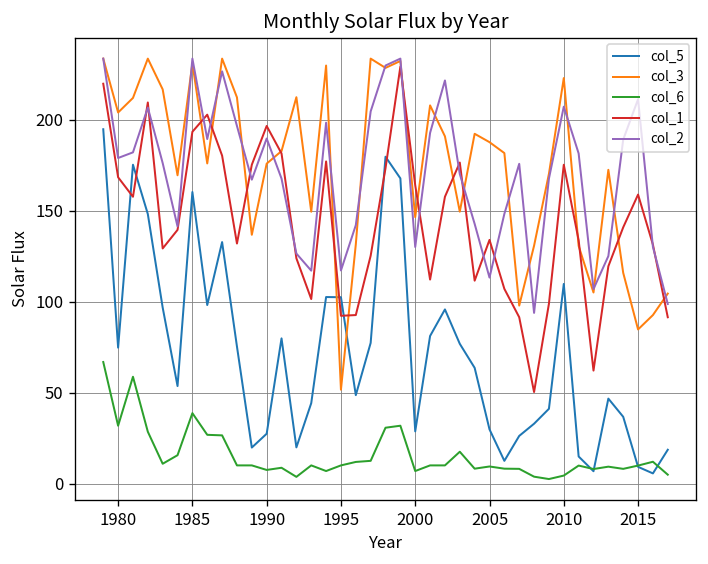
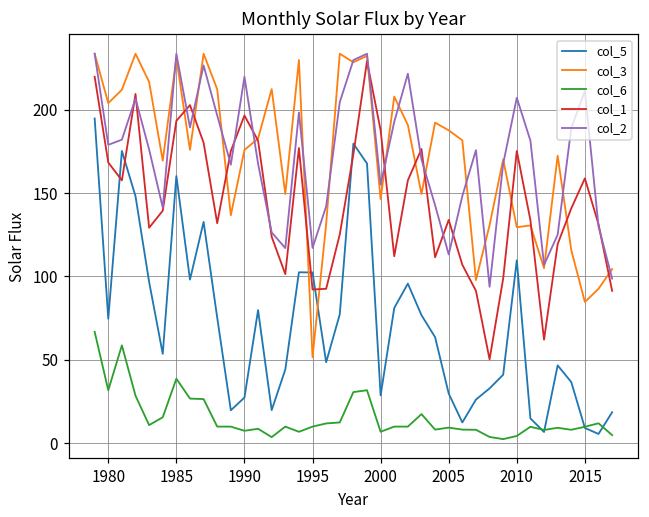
  {
    "col_5": {
      "1980": 75,
      "1985": 160,
      "1990": 27,
      "1995": 102,
      "2000": 29,
      "2005": 30,
      "2010": 110
    },
    "col_3": {
      "1980": 204,
      "1985": 231,
      "1990": 176,
      "1995": 52,
      "2000": 146,
      "2005": 188,
-     "2010": 223,
+     "2010": 130,
      "2015": 85
    },
    "col_6": {
      "1980": 32,
      "1985": 39,
      "1990": 8,
      "1995": 10,
      "2000": 7,
      "2005": 9,
      "2010": 4
    },
    "col_1": {
      "1980": 168,
      "1985": 193,
      "1990": 197,
      "1995": 92,
-     "2000": 164,
+     "2000": 188,
      "2005": 134,
      "2010": 175,
      "2015": 159
    },
    "col_2": {
      "1980": 179,
      "1985": 234,
-     "1990": 190,
+     "1990": 220,
      "1995": 117,
-     "2000": 130,
+     "2000": 155,
      "2005": 113,
      "2010": 207
    }
  }
